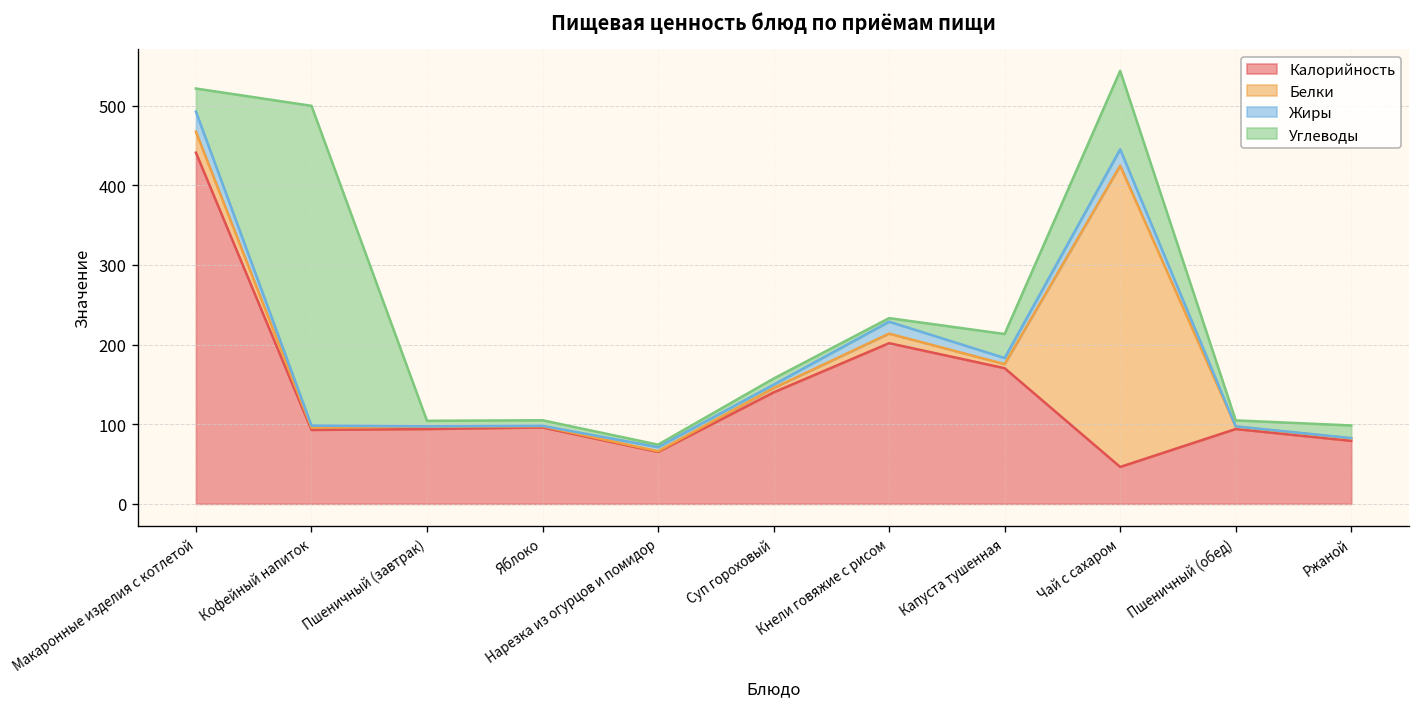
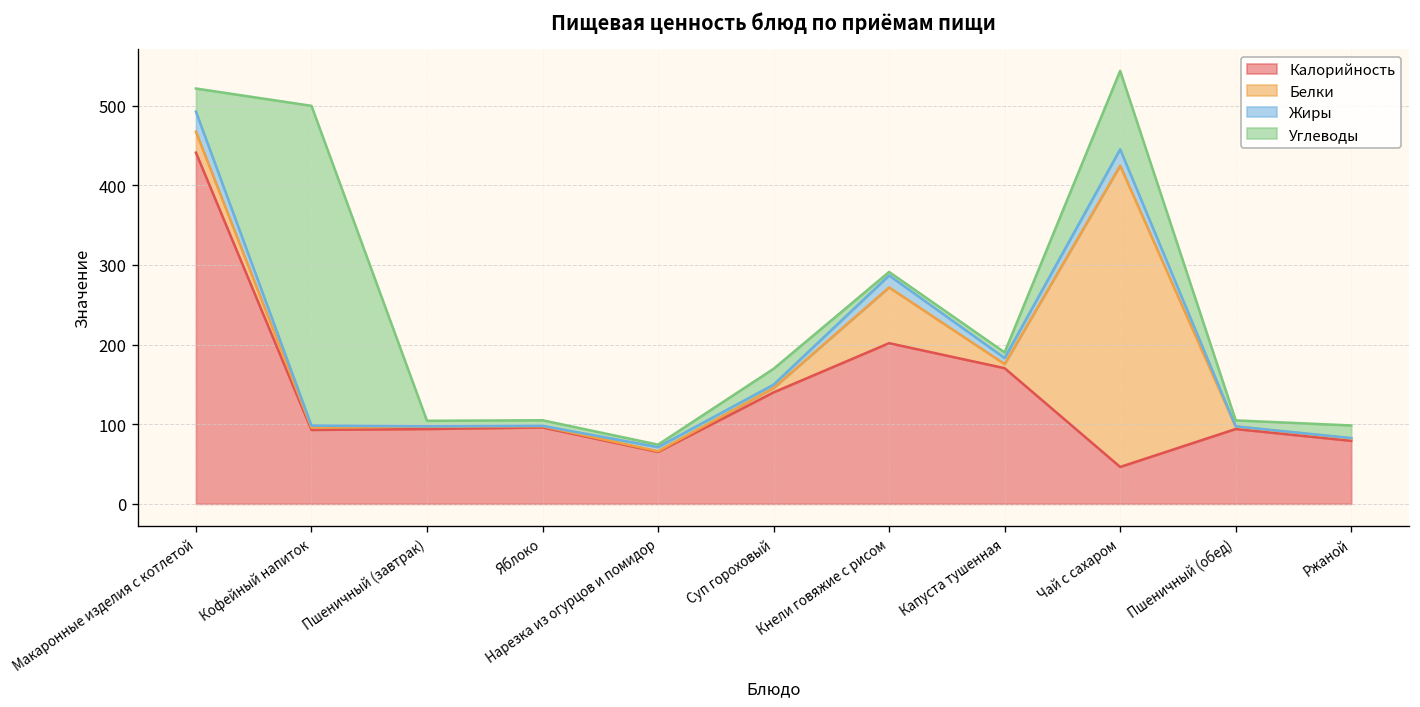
  {
    "Калорийность": {
      "Макаронные изделия с котлетой": 440,
      "Суп гороховый": 140,
      "Кнели говяжие с рисом": 200,
      "Капуста тушенная": 170,
      "Чай с сахаром": 50
    },
    "Белки": {
      "Макаронные изделия с котлетой": 30,
      "Суп гороховый": 10,
-     "Кнели говяжие с рисом": 10,
+     "Кнели говяжие с рисом": 70,
      "Капуста тушенная": 10,
      "Чай с сахаром": 380
    },
    "Жиры": {
      "Макаронные изделия с котлетой": 30,
      "Суп гороховый": 0,
      "Кнели говяжие с рисом": 20,
      "Капуста тушенная": 10,
      "Чай с сахаром": 20
    },
    "Углеводы": {
      "Макаронные изделия с котлетой": 30,
      "Кофейный напиток": 400,
      "Пшеничный (завтрак)": 10,
      "Яблоко": 10,
-     "Суп гороховый": 10,
+     "Суп гороховый": 20,
      "Кнели говяжие с рисом": 0,
-     "Капуста тушенная": 30,
+     "Капуста тушенная": 10,
      "Чай с сахаром": 100,
      "Пшеничный (обед)": 10,
      "Ржаной": 20
    }
  }
